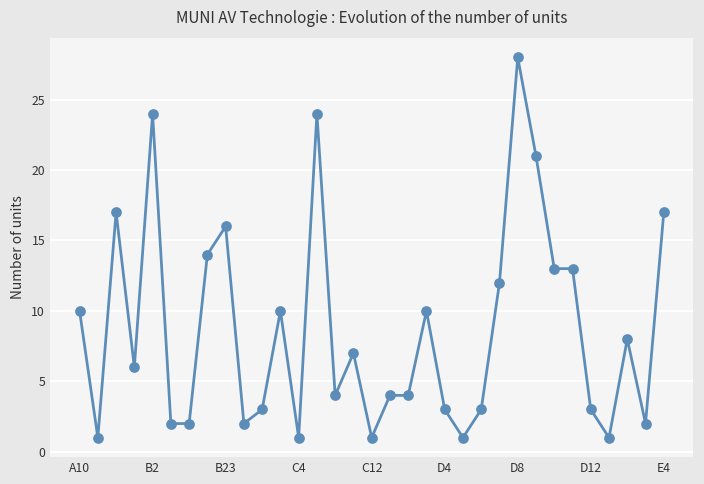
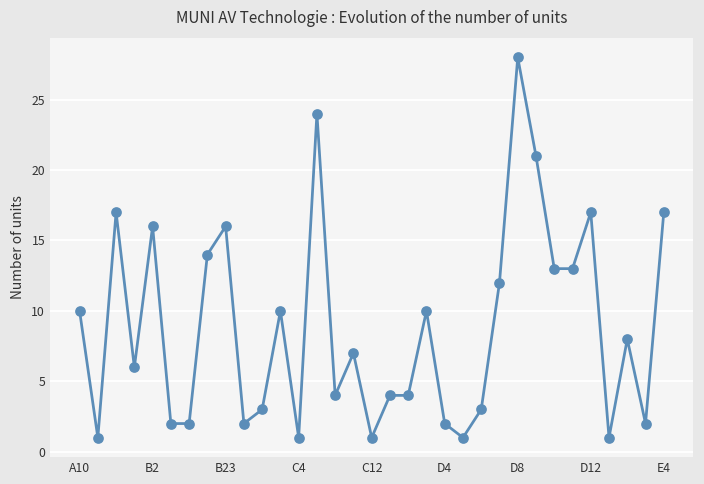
  {
    "A10": 10,
-   "B2": 24,
+   "B2": 16,
    "B23": 16,
    "C4": 1,
    "C12": 1,
-   "D4": 3,
+   "D4": 2,
    "D8": 28,
-   "D12": 3,
+   "D12": 17,
    "E4": 17
  }
